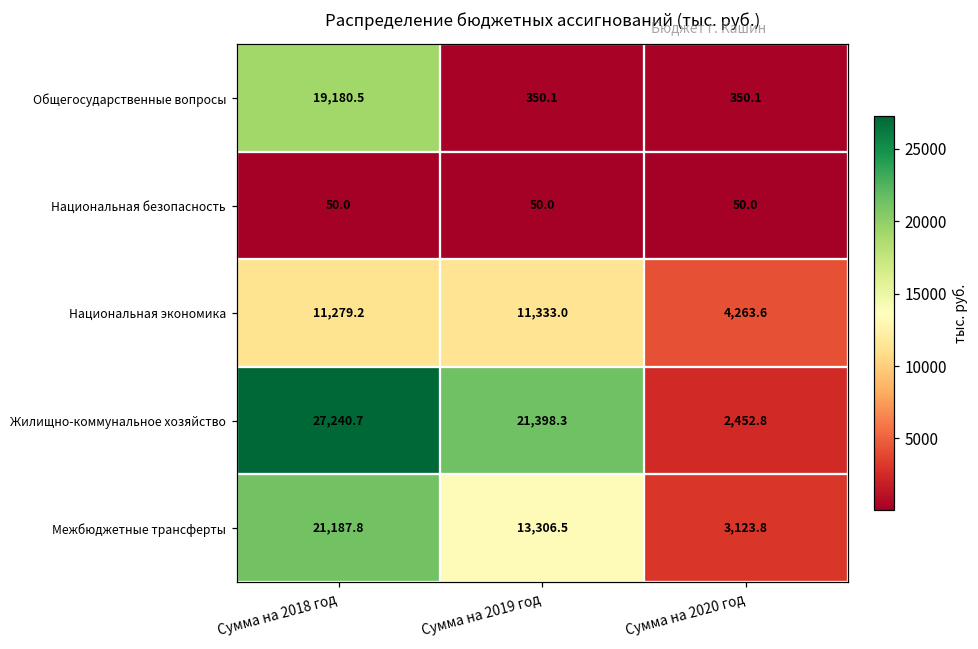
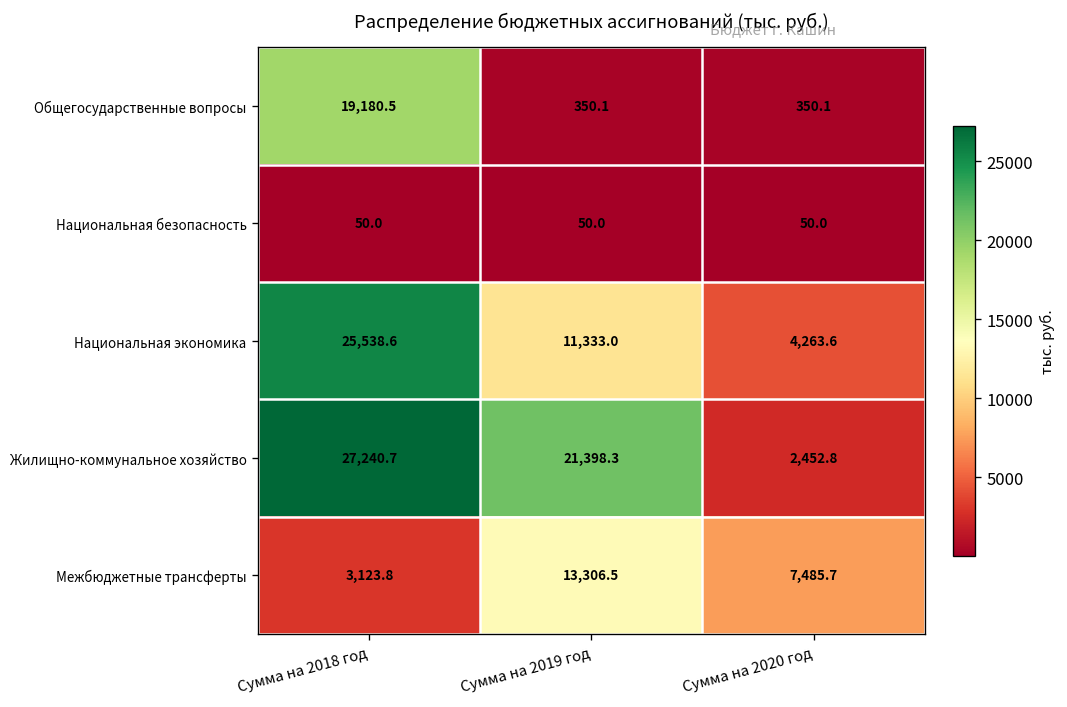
  {
    "Общегосударственные вопросы": {
      "Сумма на 2018 год": "19,180.5",
      "Сумма на 2019 год": "350.1",
      "Сумма на 2020 год": "350.1"
    },
    "Национальная безопасность": {
      "Сумма на 2018 год": "50.0",
      "Сумма на 2019 год": "50.0",
      "Сумма на 2020 год": "50.0"
    },
    "Национальная экономика": {
-     "Сумма на 2018 год": "11,279.2",
+     "Сумма на 2018 год": "25,538.6",
      "Сумма на 2019 год": "11,333.0",
      "Сумма на 2020 год": "4,263.6"
    },
    "Жилищно-коммунальное хозяйство": {
      "Сумма на 2018 год": "27,240.7",
      "Сумма на 2019 год": "21,398.3",
      "Сумма на 2020 год": "2,452.8"
    },
    "Межбюджетные трансферты": {
-     "Сумма на 2018 год": "21,187.8",
+     "Сумма на 2018 год": "3,123.8",
      "Сумма на 2019 год": "13,306.5",
-     "Сумма на 2020 год": "3,123.8"
+     "Сумма на 2020 год": "7,485.7"
    }
  }
